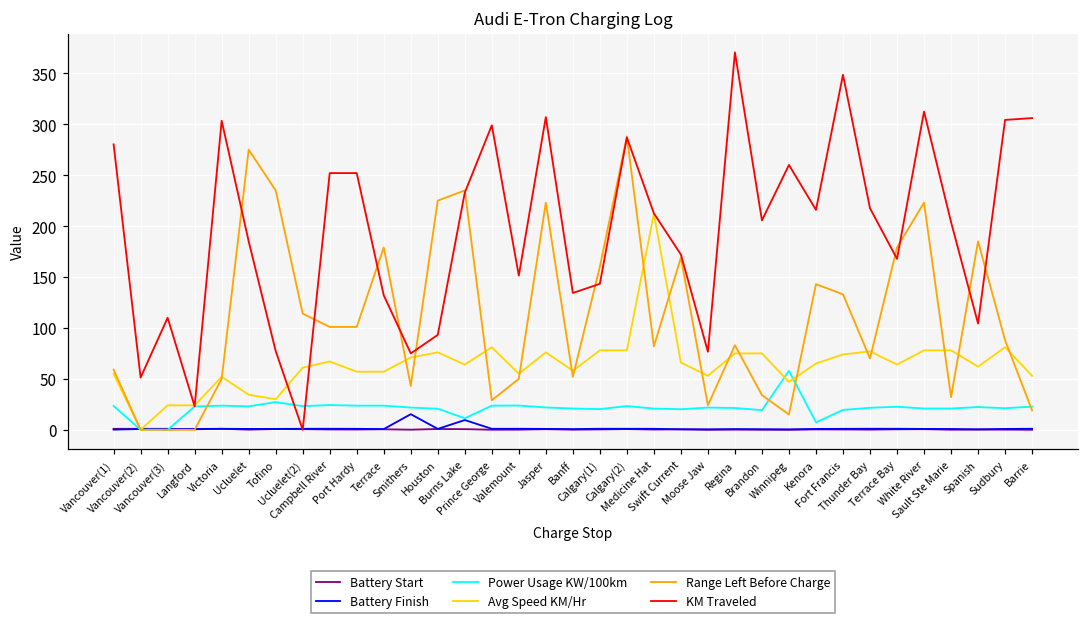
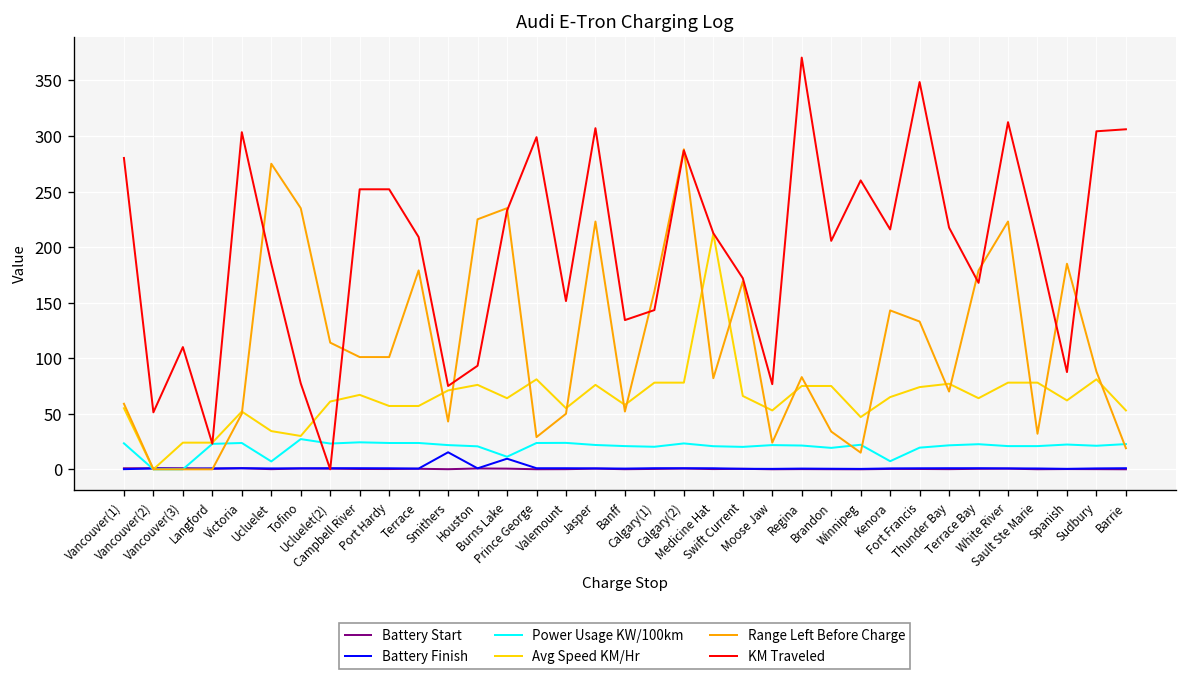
  {
    "Battery Start": {
      "Smithers": 0,
      "Burns Lake": 0
    },
    "Battery Finish": {
      "Smithers": 20
    },
    "Power Usage KW/100km": {
      "Vancouver(1)": 20,
      "Victoria": 20,
-     "Ucluelet": 20,
+     "Ucluelet": 10,
      "Tofino": 30,
      "Ucluelet(2)": 20,
      "Campbell River": 20,
      "Port Hardy": 20,
      "Terrace": 20,
      "Smithers": 20,
      "Houston": 20,
      "Prince George": 20,
      "Valemount": 20,
      "Jasper": 20,
      "Banff": 20,
      "Calgary(1)": 20,
      "Calgary(2)": 20,
      "Medicine Hat": 20,
      "Swift Current": 20,
      "Regina": 20,
      "Brandon": 20,
-     "Winnipeg": 60,
+     "Winnipeg": 20,
      "Kenora": 10,
      "Fort Francis": 20,
      "Thunder Bay": 20,
      "Terrace Bay": 20,
      "White River": 20,
      "Sault Ste Marie": 20,
      "Spanish": 20,
      "Sudbury": 20,
      "Barrie": 20
    },
    "KM Traveled": {
      "Vancouver(1)": 280,
      "Vancouver(2)": 50,
      "Vancouver(3)": 110,
      "Victoria": 300,
      "Ucluelet": 190,
      "Tofino": 80,
      "Campbell River": 250,
      "Port Hardy": 250,
-     "Terrace": 130,
+     "Terrace": 210,
      "Smithers": 80,
      "Houston": 90,
      "Prince George": 300,
      "Valemount": 150,
      "Jasper": 310,
      "Banff": 130,
      "Calgary(1)": 140,
      "Swift Current": 170,
      "Moose Jaw": 80,
      "Regina": 370,
      "Brandon": 210,
      "Winnipeg": 260,
      "Kenora": 220,
      "Fort Francis": 350,
      "Thunder Bay": 220,
      "Terrace Bay": 170,
      "White River": 310,
      "Sault Ste Marie": 200,
-     "Spanish": 100,
+     "Spanish": 90,
      "Sudbury": 300,
      "Barrie": 310
    }
  }
